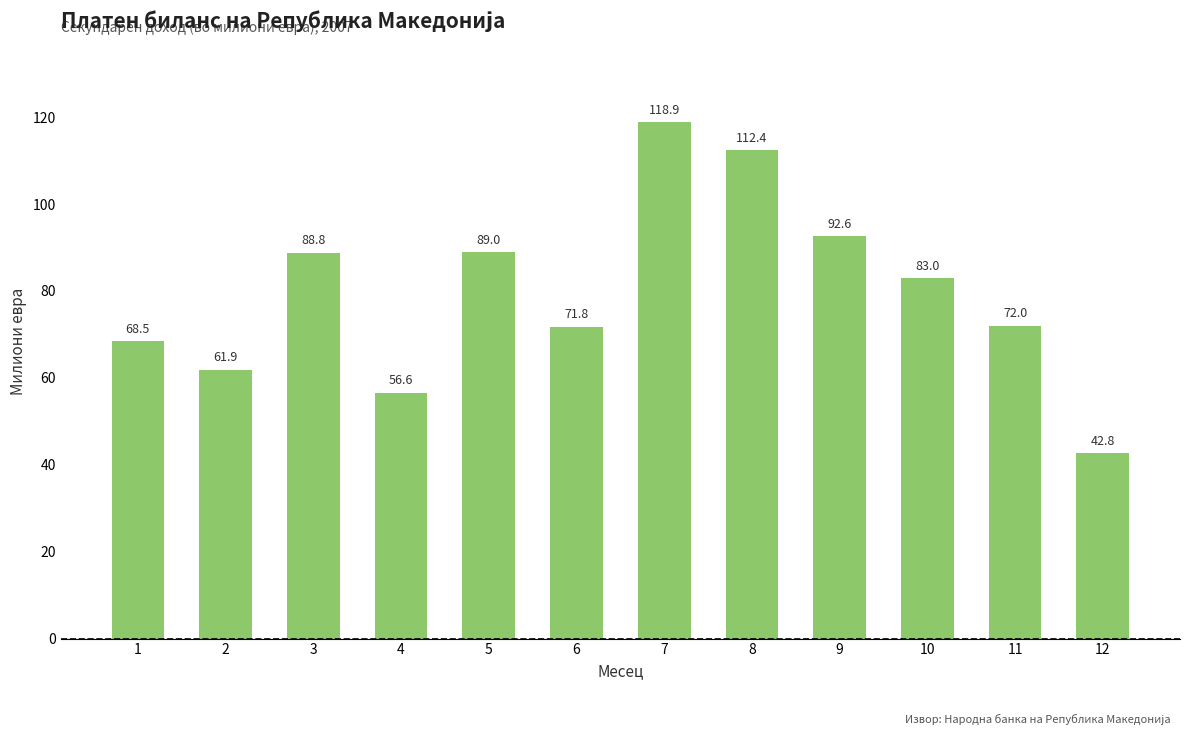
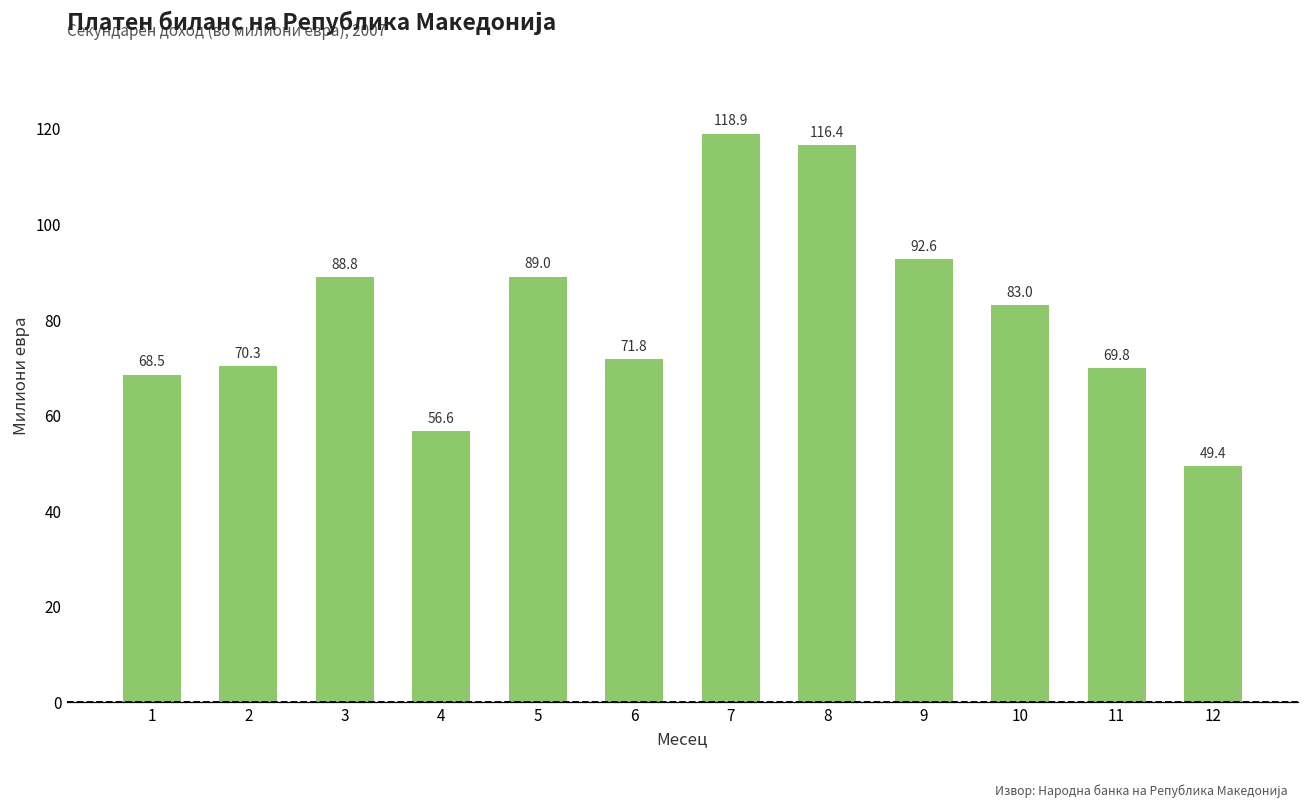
  {
    "1": 68.5,
-   "2": 61.9,
+   "2": 70.3,
    "3": 88.8,
    "4": 56.6,
    "5": 89.0,
    "6": 71.8,
    "7": 118.9,
-   "8": 112.4,
+   "8": 116.4,
    "9": 92.6,
    "10": 83.0,
-   "11": 72.0,
-   "12": 42.8
+   "11": 69.8,
+   "12": 49.4
  }
